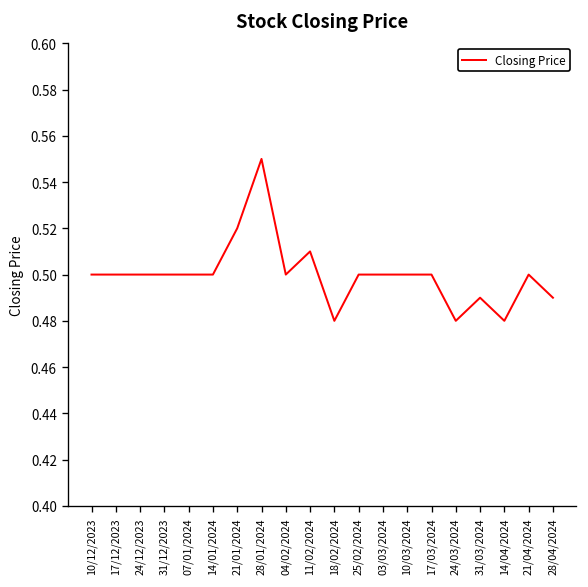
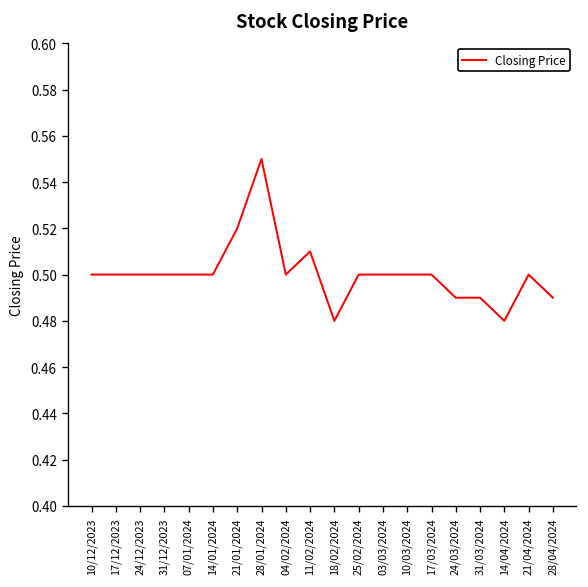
  {
    "10/12/2023": 0.50,
    "17/12/2023": 0.50,
    "24/12/2023": 0.50,
    "31/12/2023": 0.50,
    "07/01/2024": 0.50,
    "14/01/2024": 0.50,
    "21/01/2024": 0.52,
    "28/01/2024": 0.55,
    "04/02/2024": 0.50,
    "11/02/2024": 0.51,
    "18/02/2024": 0.48,
    "25/02/2024": 0.50,
    "03/03/2024": 0.50,
    "10/03/2024": 0.50,
    "17/03/2024": 0.50,
-   "24/03/2024": 0.48,
+   "24/03/2024": 0.49,
    "31/03/2024": 0.49,
    "14/04/2024": 0.48,
    "21/04/2024": 0.50,
    "28/04/2024": 0.49
  }
